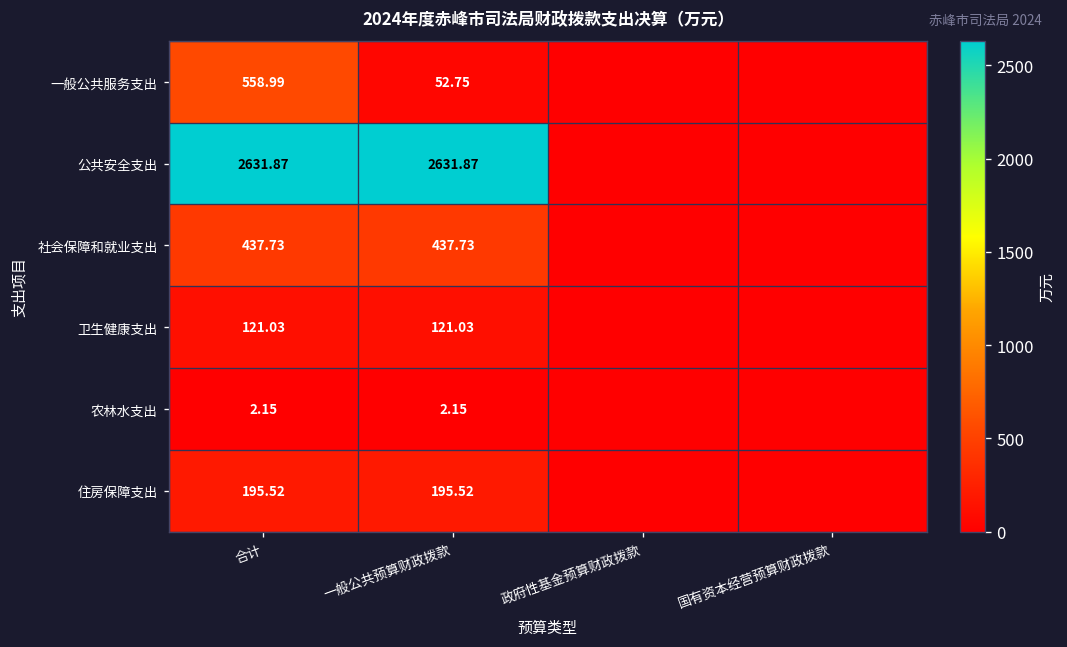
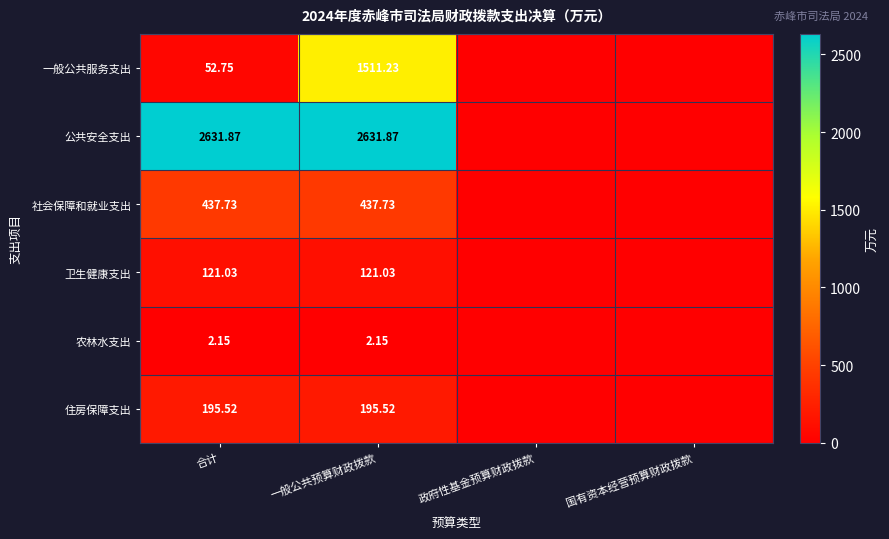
  {
    "一般公共服务支出": {
-     "合计": 558.99,
-     "一般公共预算财政拨款": 52.75
+     "合计": 52.75,
+     "一般公共预算财政拨款": 1511.23
    },
    "公共安全支出": {
      "合计": 2631.87,
      "一般公共预算财政拨款": 2631.87
    },
    "社会保障和就业支出": {
      "合计": 437.73,
      "一般公共预算财政拨款": 437.73
    },
    "卫生健康支出": {
      "合计": 121.03,
      "一般公共预算财政拨款": 121.03
    },
    "农林水支出": {
      "合计": 2.15,
      "一般公共预算财政拨款": 2.15
    },
    "住房保障支出": {
      "合计": 195.52,
      "一般公共预算财政拨款": 195.52
    }
  }
